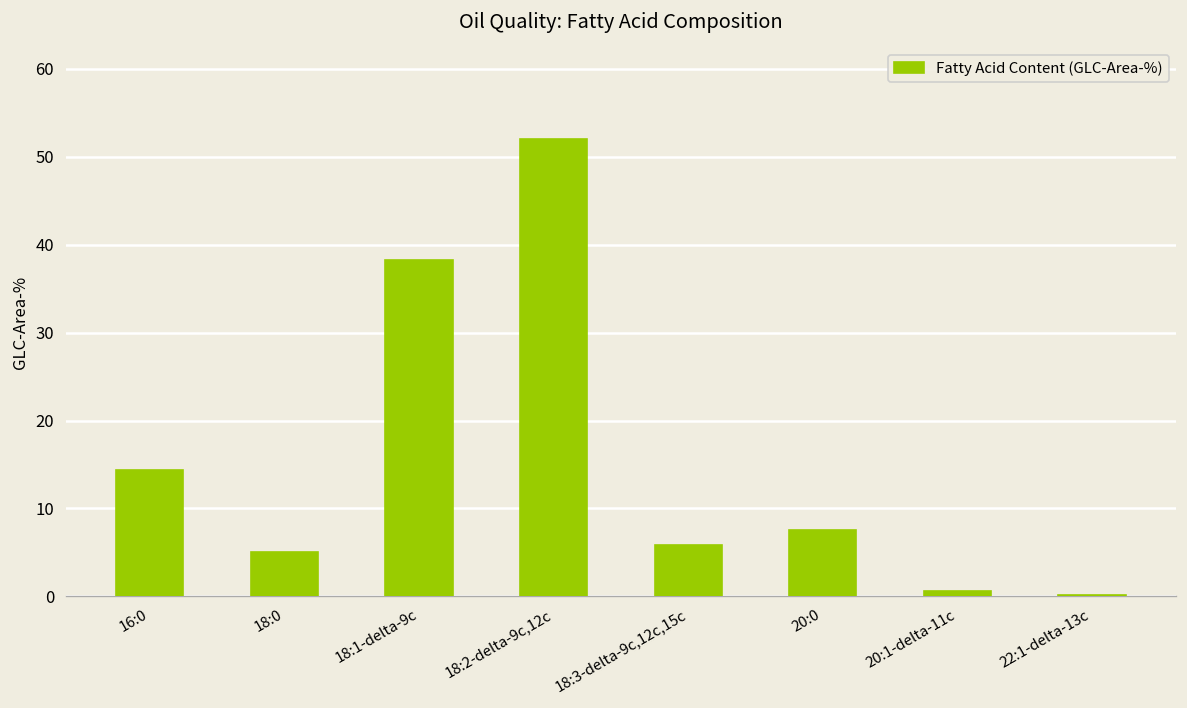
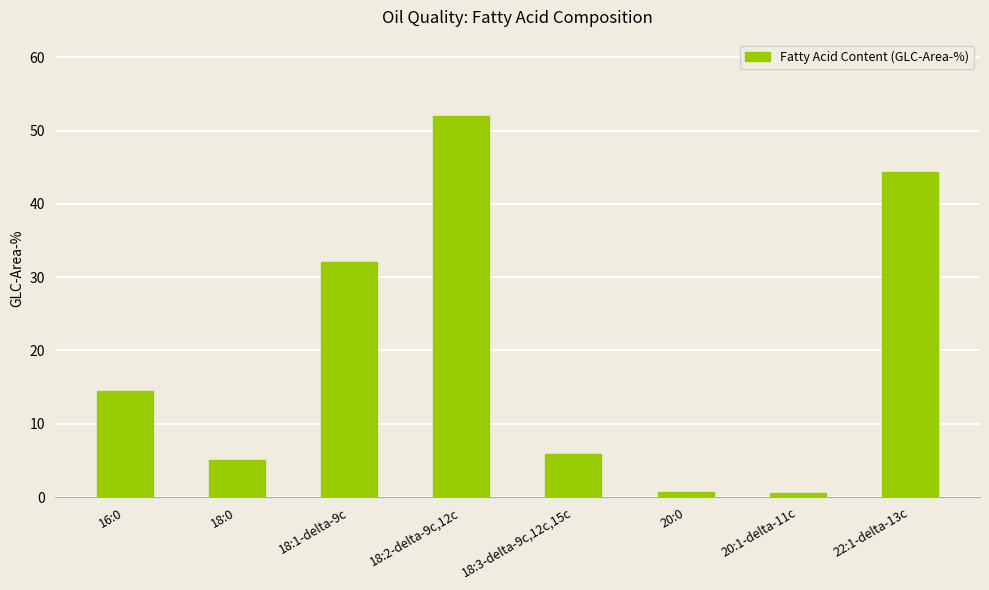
  {
    "16:0": 14,
    "18:0": 5,
-   "18:1-delta-9c": 38,
+   "18:1-delta-9c": 32,
    "18:2-delta-9c,12c": 52,
    "18:3-delta-9c,12c,15c": 6,
-   "20:0": 8,
+   "20:0": 1,
    "20:1-delta-11c": 1,
-   "22:1-delta-13c": 0
+   "22:1-delta-13c": 44
  }
